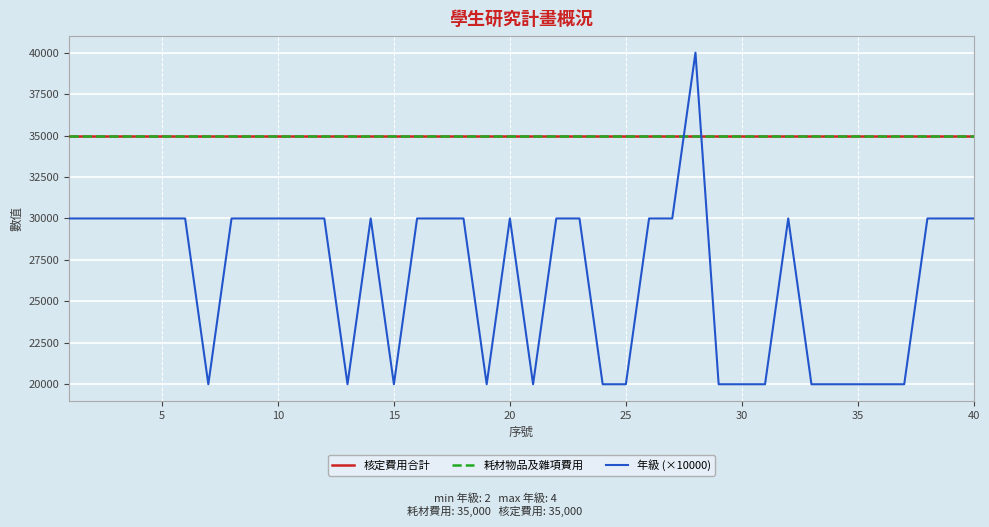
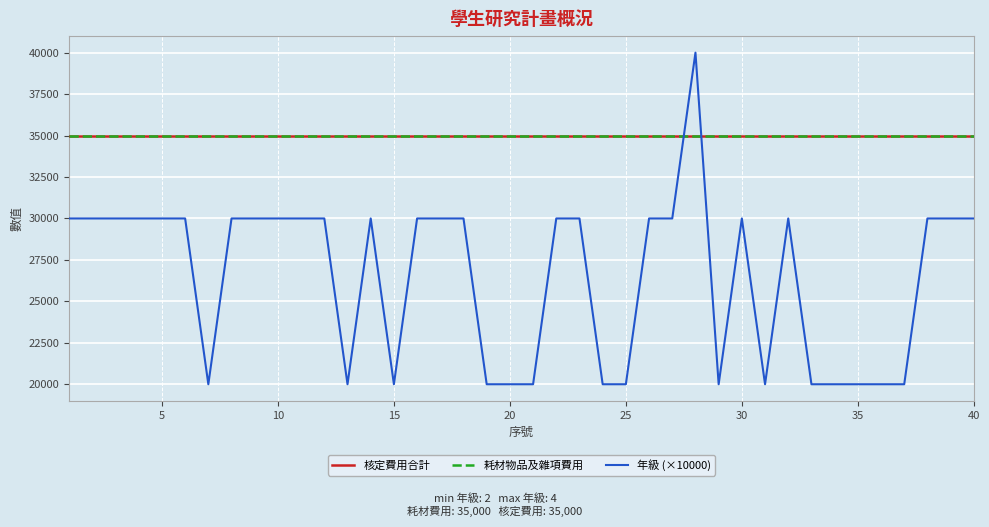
  {
    "耗材物品及雜項費用": {
      "5": 35000,
      "10": 35000,
      "15": 35000,
      "20": 35000,
      "25": 35000,
      "30": 35000,
      "35": 35000,
      "40": 35000
    },
    "年級 (×10000)": {
      "5": 30000,
      "10": 30000,
      "15": 20000,
-     "20": 30000,
+     "20": 20000,
      "25": 20000,
-     "30": 20000,
+     "30": 30000,
      "35": 20000,
      "40": 30000
    }
  }
